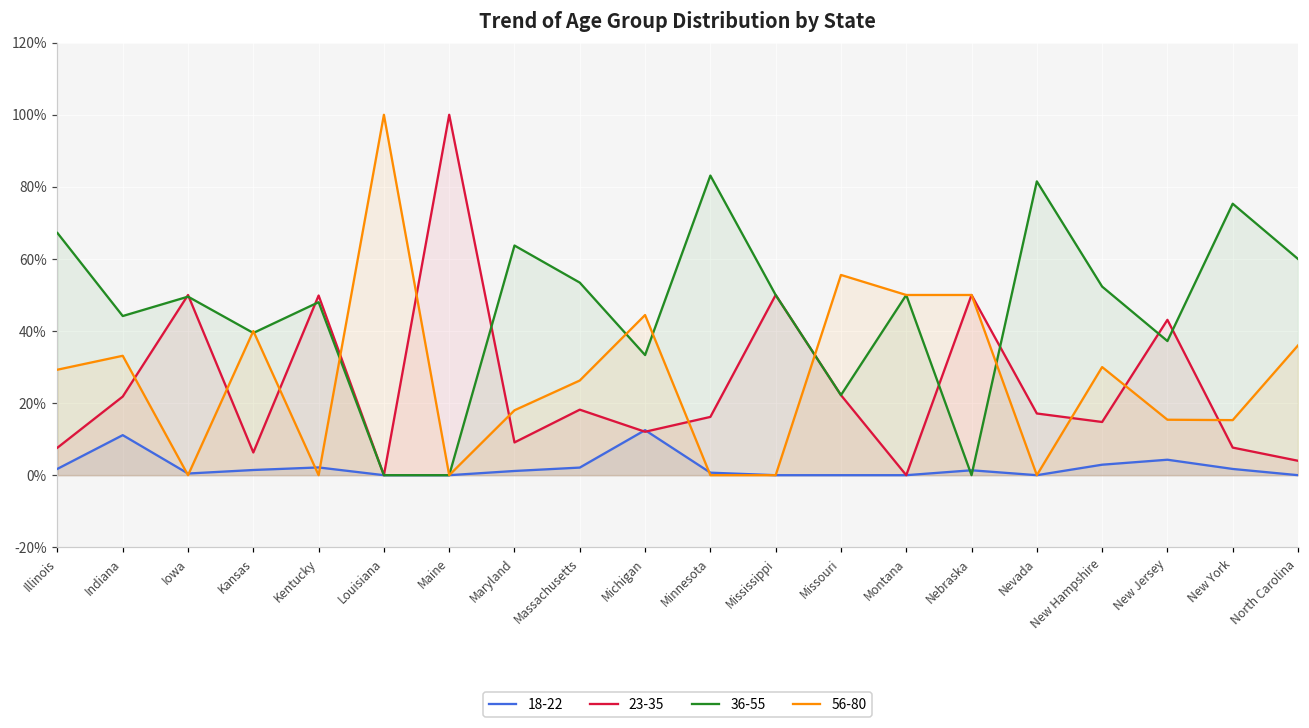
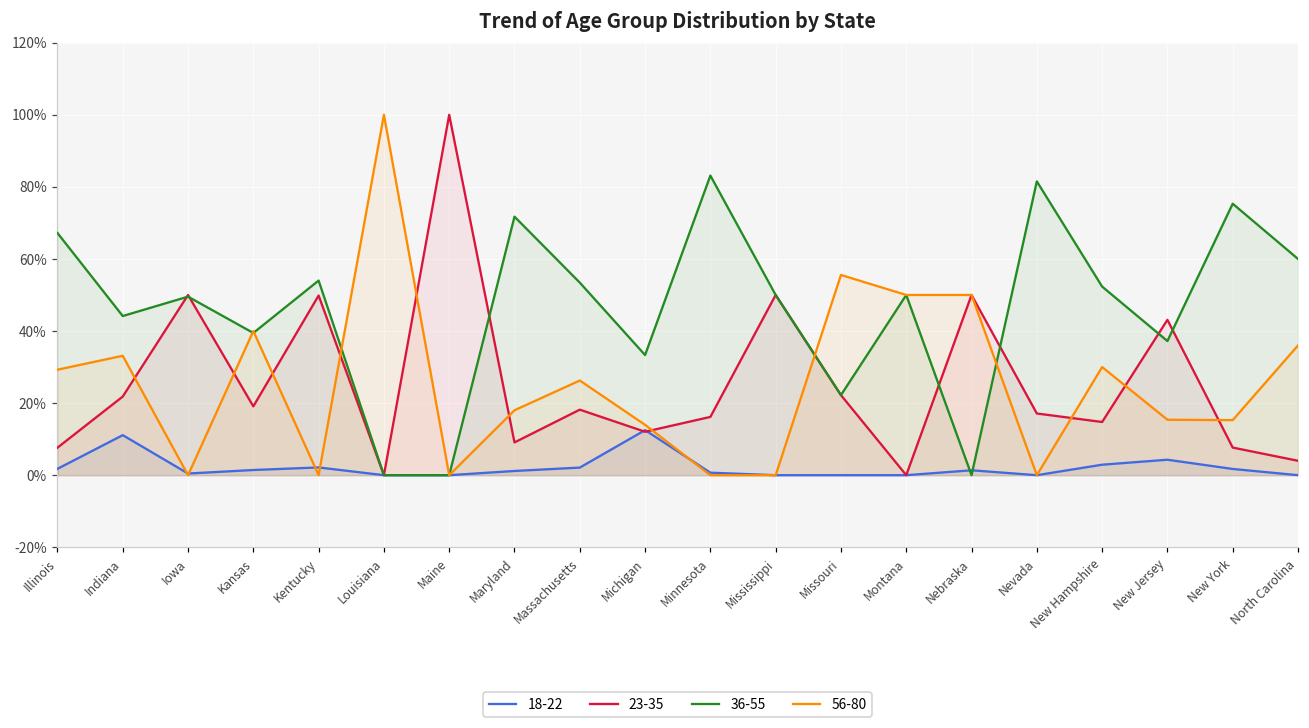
  {
    "18-22": {
      "Illinois": "2%",
      "Indiana": "11%",
      "Kansas": "1%",
      "Kentucky": "2%",
      "Maryland": "1%",
      "Massachusetts": "2%",
      "Missouri": "0%",
      "Nebraska": "1%",
      "New Hampshire": "3%",
      "New Jersey": "4%",
      "New York": "2%",
      "North Carolina": "0%"
    },
    "23-35": {
      "Illinois": "8%",
      "Indiana": "22%",
-     "Kansas": "6%",
+     "Kansas": "19%",
      "Kentucky": "50%",
      "Maine": "100%",
      "Maryland": "9%",
      "Massachusetts": "18%",
      "Minnesota": "16%",
      "Nevada": "17%",
      "New Hampshire": "15%",
      "New Jersey": "43%",
      "New York": "8%",
      "North Carolina": "4%"
    },
    "36-55": {
      "Illinois": "67%",
      "Indiana": "44%",
-     "Kentucky": "48%",
-     "Maryland": "64%",
+     "Kentucky": "54%",
+     "Maryland": "72%",
      "Massachusetts": "53%",
      "Michigan": "33%",
      "Minnesota": "83%",
      "Nebraska": "0%",
      "Nevada": "82%",
      "New Hampshire": "52%",
      "New Jersey": "37%",
      "New York": "75%",
      "North Carolina": "60%"
    },
    "56-80": {
      "Illinois": "29%",
      "Indiana": "33%",
      "Kentucky": "0%",
      "Louisiana": "100%",
      "Maryland": "18%",
      "Massachusetts": "26%",
-     "Michigan": "44%",
+     "Michigan": "14%",
      "Missouri": "56%",
      "New Hampshire": "30%",
      "New Jersey": "15%",
      "New York": "15%",
      "North Carolina": "36%"
    }
  }
